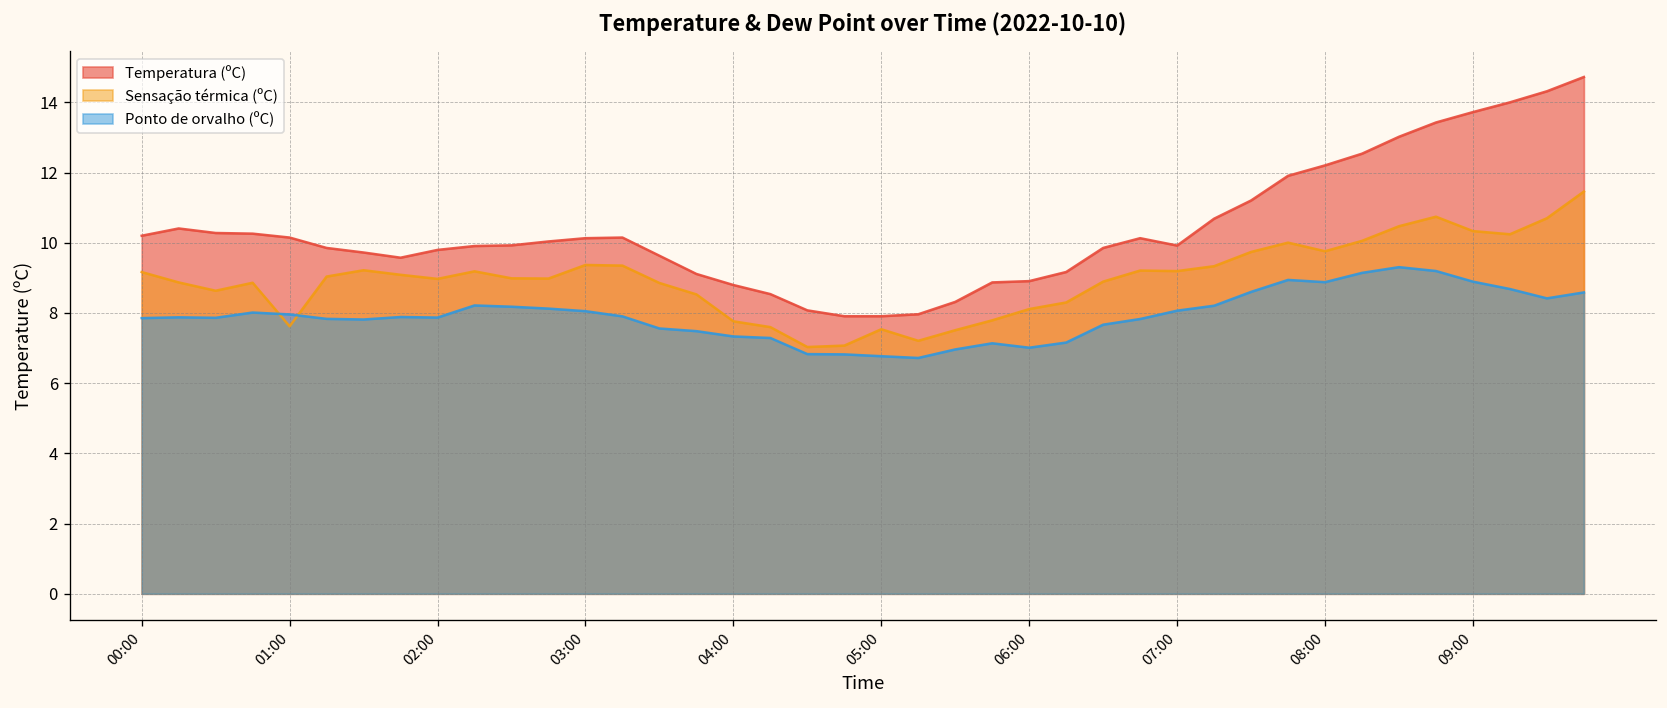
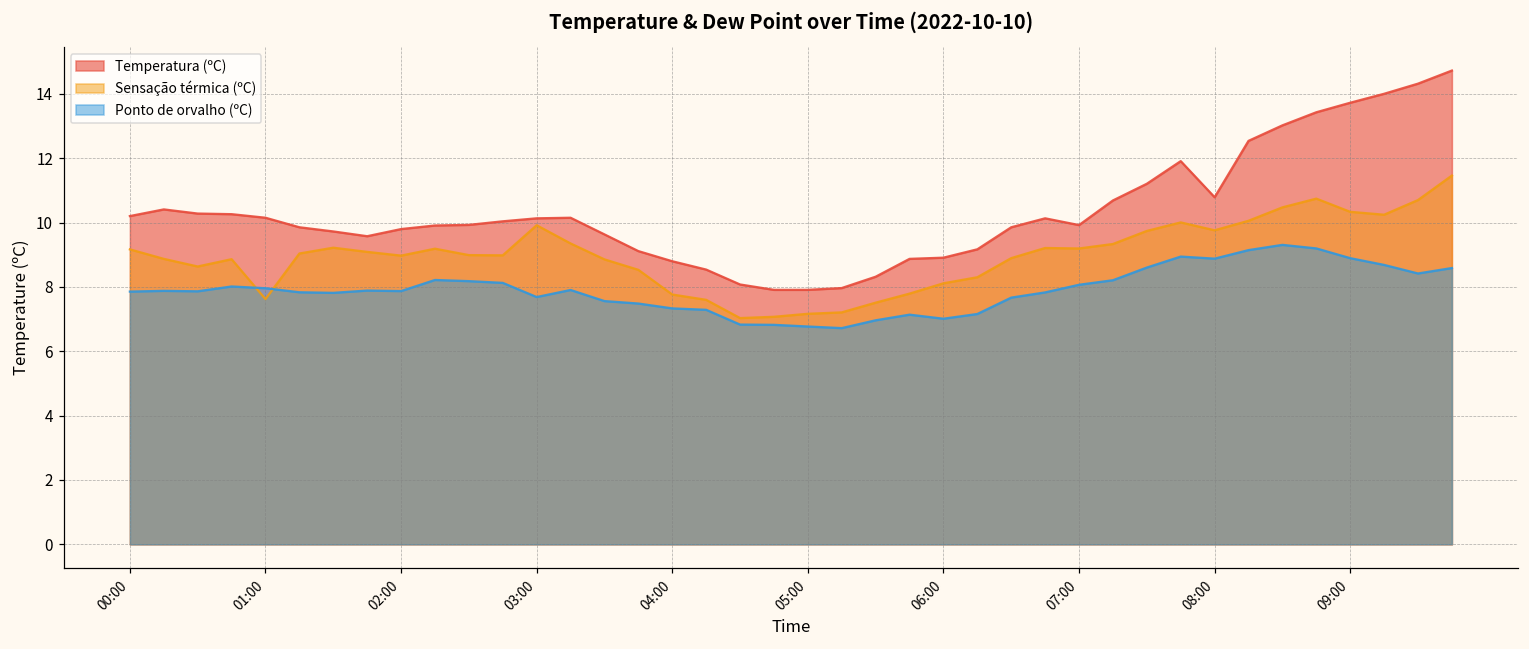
  {
    "Temperatura (ºC)": {
      "00:00": 10.2,
      "01:00": 10.1,
      "02:00": 9.8,
      "03:00": 10.1,
      "04:00": 8.8,
      "05:00": 7.9,
      "06:00": 8.9,
      "07:00": 9.9,
-     "08:00": 12.2,
+     "08:00": 10.8,
      "09:00": 13.7
    },
    "Sensação térmica (ºC)": {
      "00:00": 9.2,
      "01:00": 7.6,
      "02:00": 9.0,
-     "03:00": 9.4,
+     "03:00": 9.9,
      "04:00": 7.8,
-     "05:00": 7.5,
+     "05:00": 7.2,
      "06:00": 8.1,
      "07:00": 9.2,
      "08:00": 9.8,
      "09:00": 10.3
    },
    "Ponto de orvalho (ºC)": {
      "00:00": 7.9,
      "01:00": 8.0,
      "02:00": 7.9,
-     "03:00": 8.1,
+     "03:00": 7.7,
      "04:00": 7.3,
      "05:00": 6.8,
      "06:00": 7.0,
      "07:00": 8.1,
      "08:00": 8.9,
      "09:00": 8.9
    }
  }
